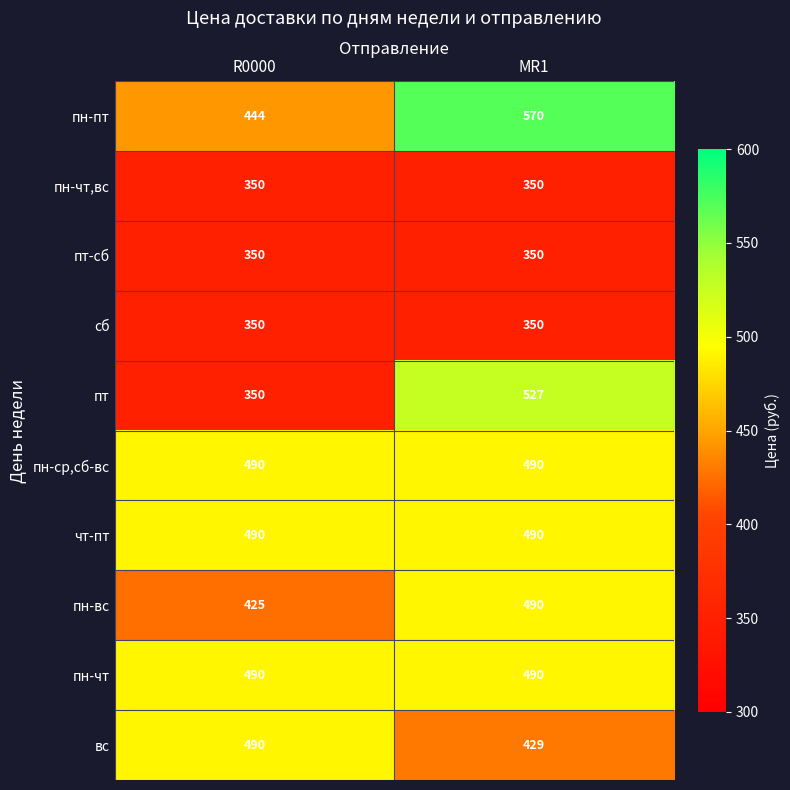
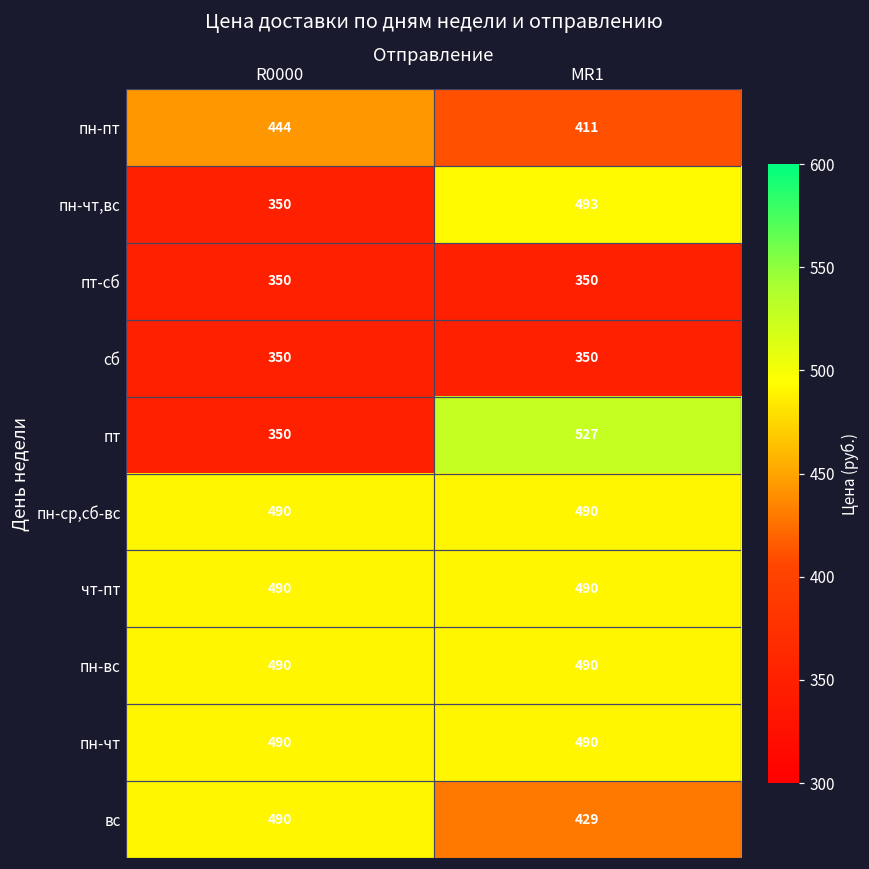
  {
    "пн-пт": {
      "R0000": 444,
-     "MR1": 570
+     "MR1": 411
    },
    "пн-чт,вс": {
      "R0000": 350,
-     "MR1": 350
+     "MR1": 493
    },
    "пт-сб": {
      "R0000": 350,
      "MR1": 350
    },
    "сб": {
      "R0000": 350,
      "MR1": 350
    },
    "пт": {
      "R0000": 350,
      "MR1": 527
    },
    "пн-ср,сб-вс": {
      "R0000": 490,
      "MR1": 490
    },
    "чт-пт": {
      "R0000": 490,
      "MR1": 490
    },
    "пн-вс": {
-     "R0000": 425,
+     "R0000": 490,
      "MR1": 490
    },
    "пн-чт": {
      "R0000": 490,
      "MR1": 490
    },
    "вс": {
      "R0000": 490,
      "MR1": 429
    }
  }
